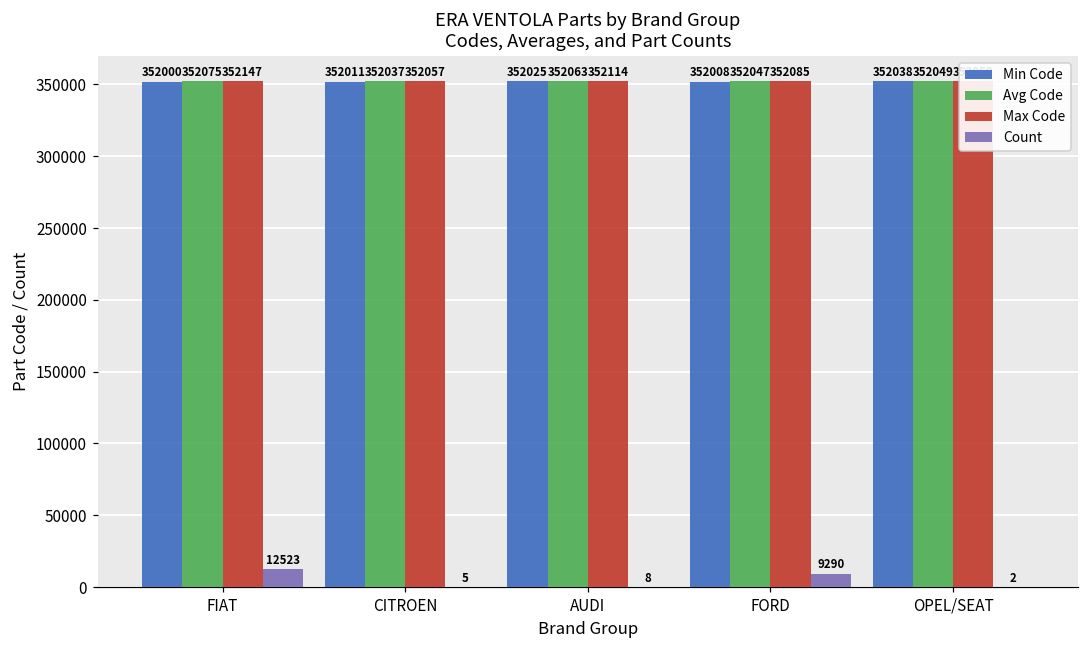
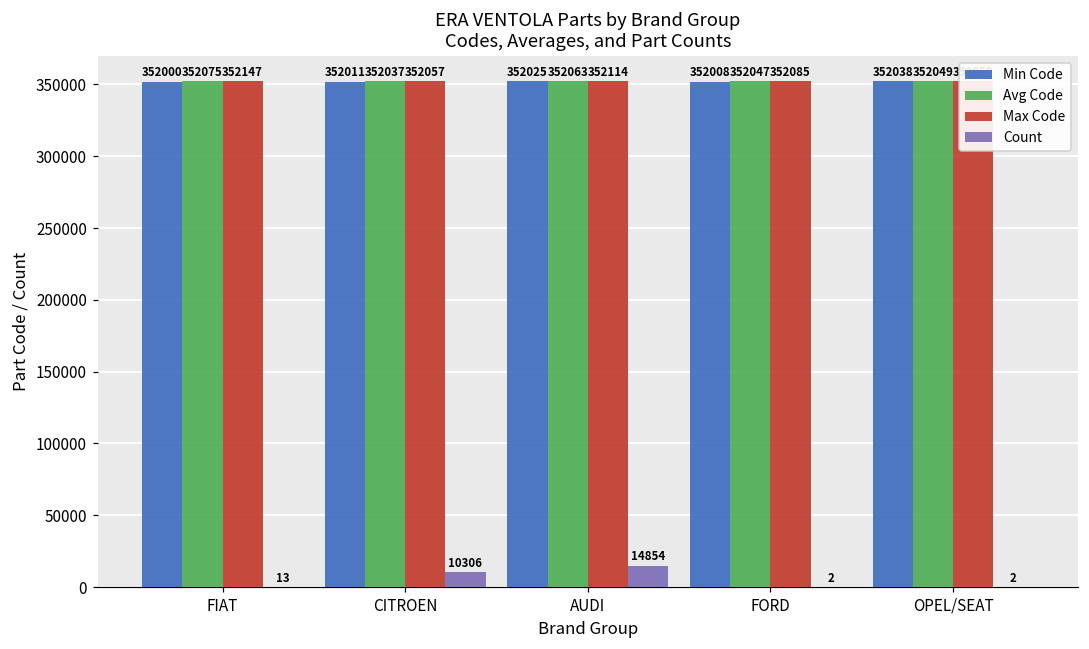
  {
    "Min Code": {
      "FIAT": 352000,
      "CITROEN": 352011,
      "AUDI": 352025,
      "FORD": 352008,
      "OPEL/SEAT": 352038
    },
    "Avg Code": {
      "FIAT": 352075,
      "CITROEN": 352037,
      "AUDI": 352063,
      "FORD": 352047,
      "OPEL/SEAT": 352049
    },
    "Max Code": {
      "FIAT": 352147,
      "CITROEN": 352057,
      "AUDI": 352114,
      "FORD": 352085
    },
    "Count": {
-     "FIAT": 12523,
-     "CITROEN": 5,
-     "AUDI": 8,
-     "FORD": 9290,
+     "FIAT": 13,
+     "CITROEN": 10306,
+     "AUDI": 14854,
+     "FORD": 2,
      "OPEL/SEAT": 2
    }
  }
